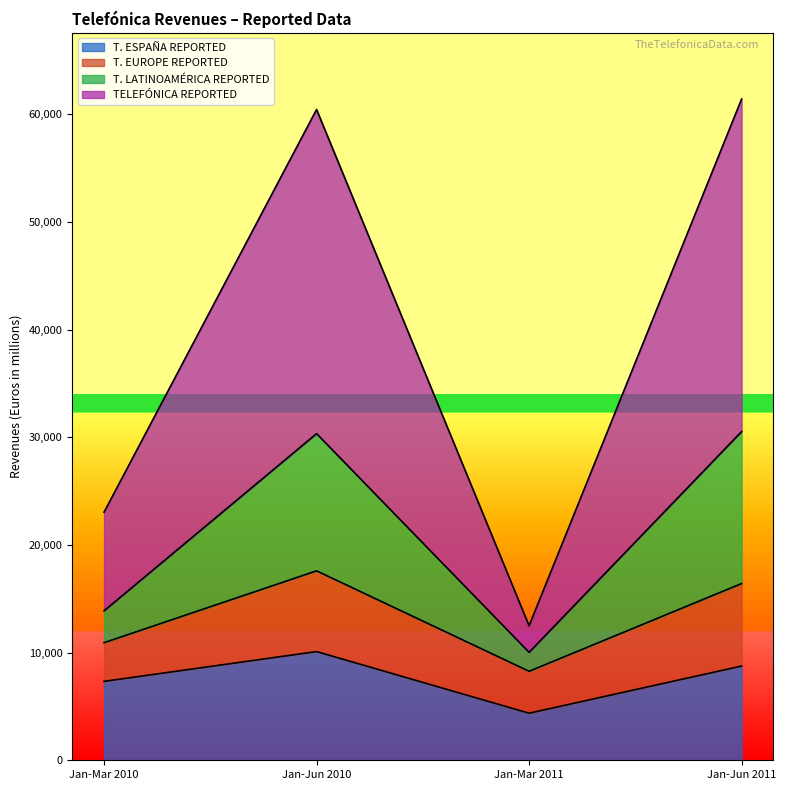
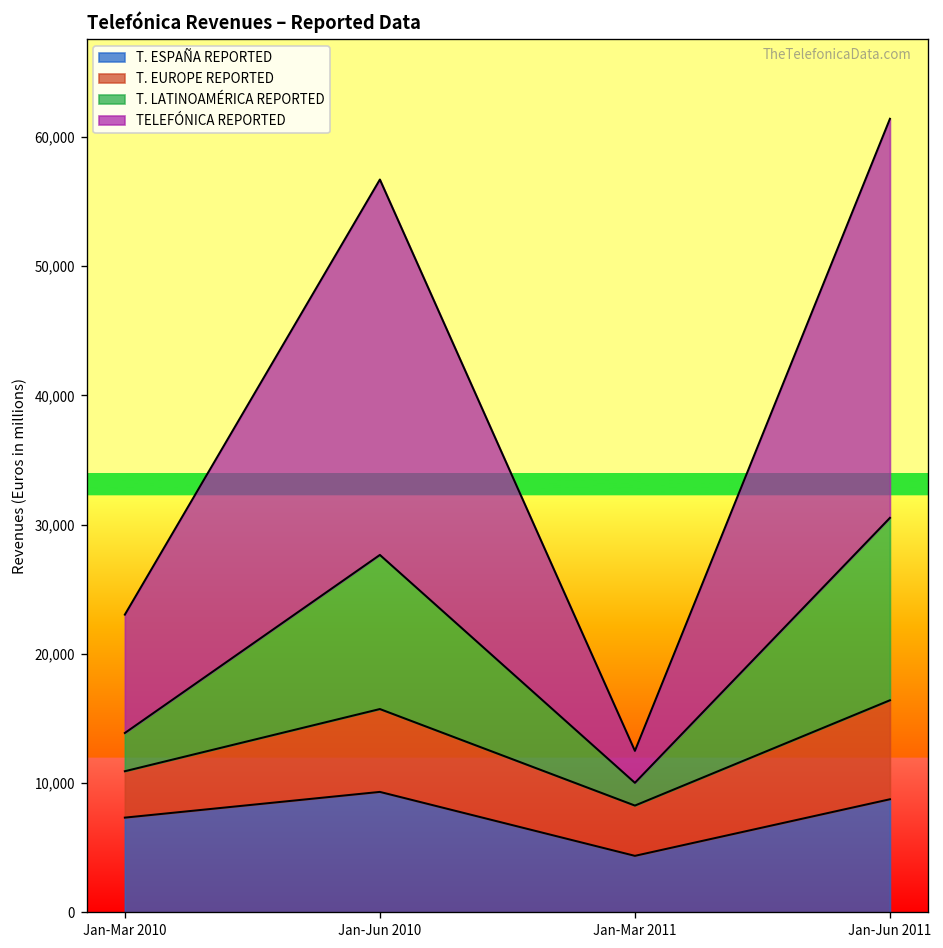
  {
    "T. ESPAÑA REPORTED": {
      "Jan-Mar 2010": "7,300",
-     "Jan-Jun 2010": "10,100",
+     "Jan-Jun 2010": "9,300",
      "Jan-Mar 2011": "4,400",
      "Jan-Jun 2011": "8,800"
    },
    "T. EUROPE REPORTED": {
      "Jan-Mar 2010": "3,600",
-     "Jan-Jun 2010": "7,500",
+     "Jan-Jun 2010": "6,400",
      "Jan-Mar 2011": "3,900",
      "Jan-Jun 2011": "7,700"
    },
    "T. LATINOAMÉRICA REPORTED": {
      "Jan-Mar 2010": "3,000",
-     "Jan-Jun 2010": "12,700",
+     "Jan-Jun 2010": "11,900",
      "Jan-Mar 2011": "1,800",
      "Jan-Jun 2011": "14,100"
    },
    "TELEFÓNICA REPORTED": {
      "Jan-Mar 2010": "9,200",
-     "Jan-Jun 2010": "30,100",
+     "Jan-Jun 2010": "29,100",
      "Jan-Mar 2011": "2,500",
      "Jan-Jun 2011": "30,900"
    }
  }
